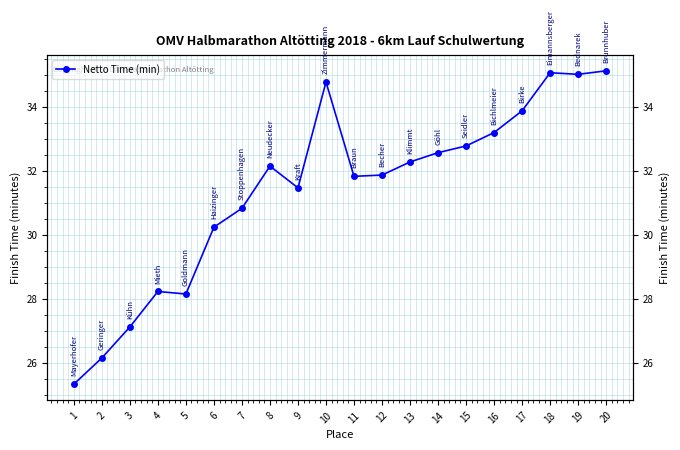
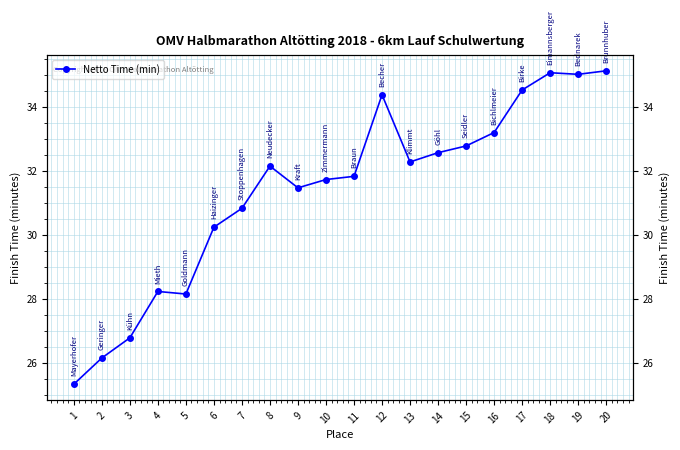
  {
    "1": 25.3,
    "2": 26.2,
-   "3": 27.1,
+   "3": 26.8,
    "4": 28.2,
    "5": 28.2,
    "6": 30.2,
    "7": 30.8,
    "8": 32.2,
    "9": 31.5,
-   "10": 34.8,
+   "10": 31.7,
    "11": 31.8,
-   "12": 31.9,
+   "12": 34.4,
    "13": 32.3,
    "14": 32.6,
    "15": 32.8,
    "16": 33.2,
-   "17": 33.9,
+   "17": 34.5,
    "18": 35.1,
    "19": 35.0,
    "20": 35.1
  }
